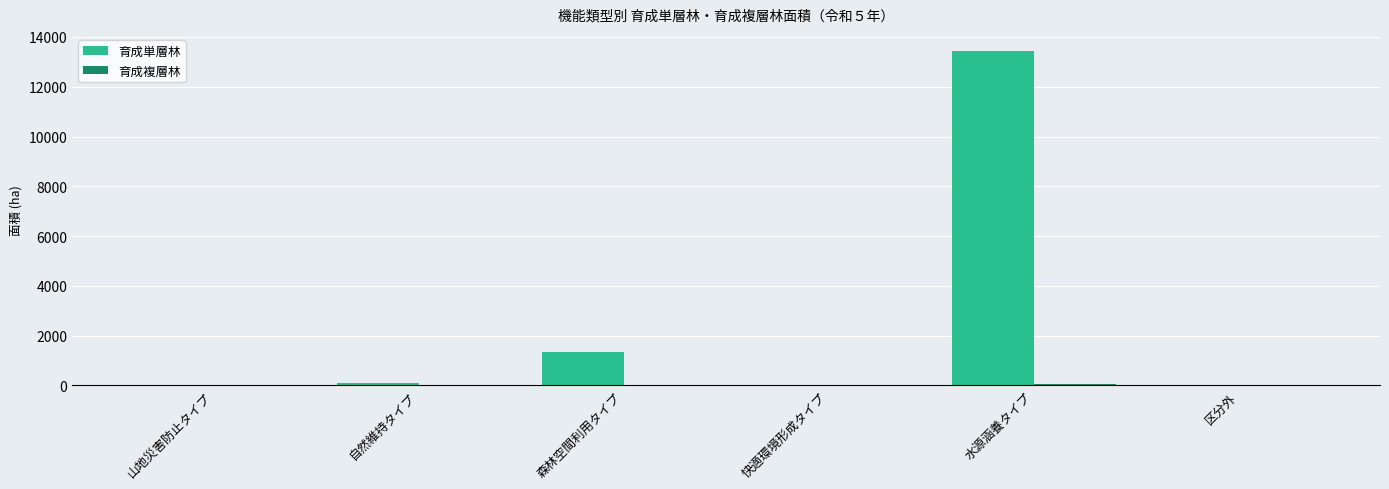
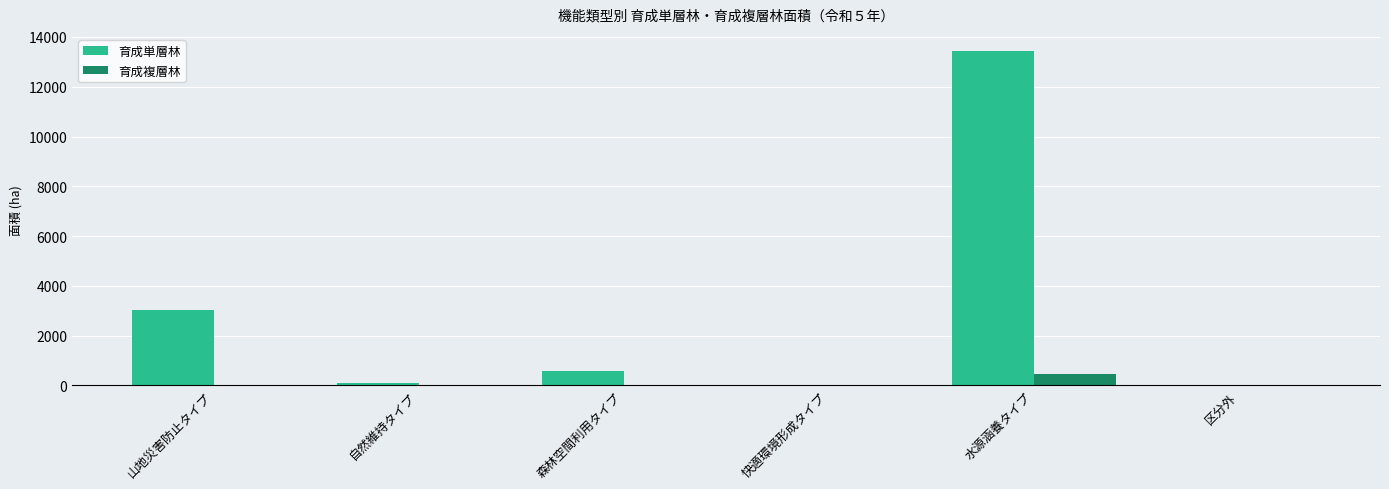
  {
    "育成単層林": {
-     "山地災害防止タイプ": 0,
-     "森林空間利用タイプ": 1300,
+     "山地災害防止タイプ": 3000,
+     "森林空間利用タイプ": 600,
      "快適環境形成タイプ": 0,
      "水源涵養タイプ": 13500,
      "区分外": 0
    },
    "育成複層林": {
      "山地災害防止タイプ": 0,
      "自然維持タイプ": 0,
      "森林空間利用タイプ": 0,
      "快適環境形成タイプ": 0,
-     "水源涵養タイプ": 100,
+     "水源涵養タイプ": 500,
      "区分外": 0
    }
  }
